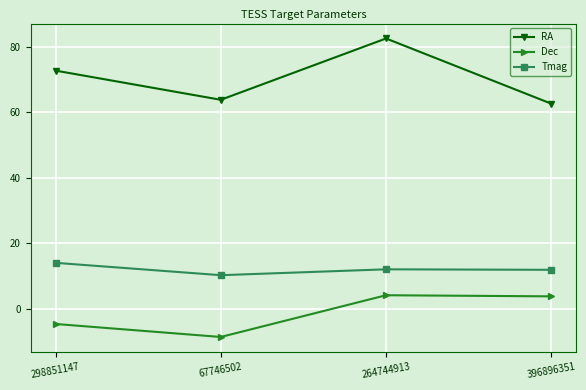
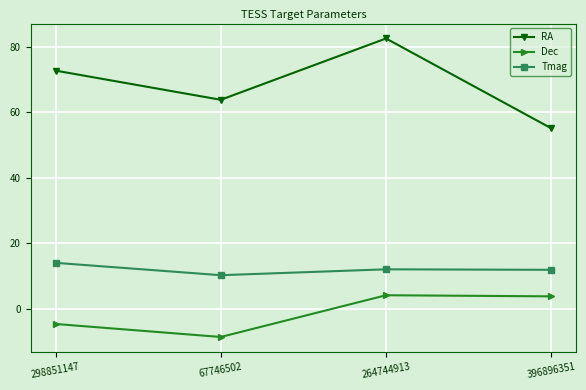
  {
    "RA": {
      "298851147": 73,
      "67746502": 64,
      "264744913": 82,
-     "396896351": 63
+     "396896351": 55
    }
  }
